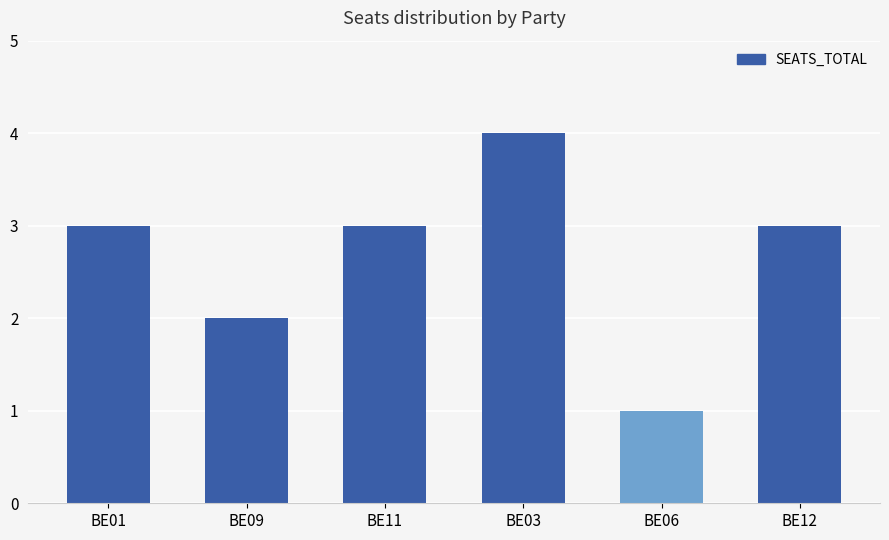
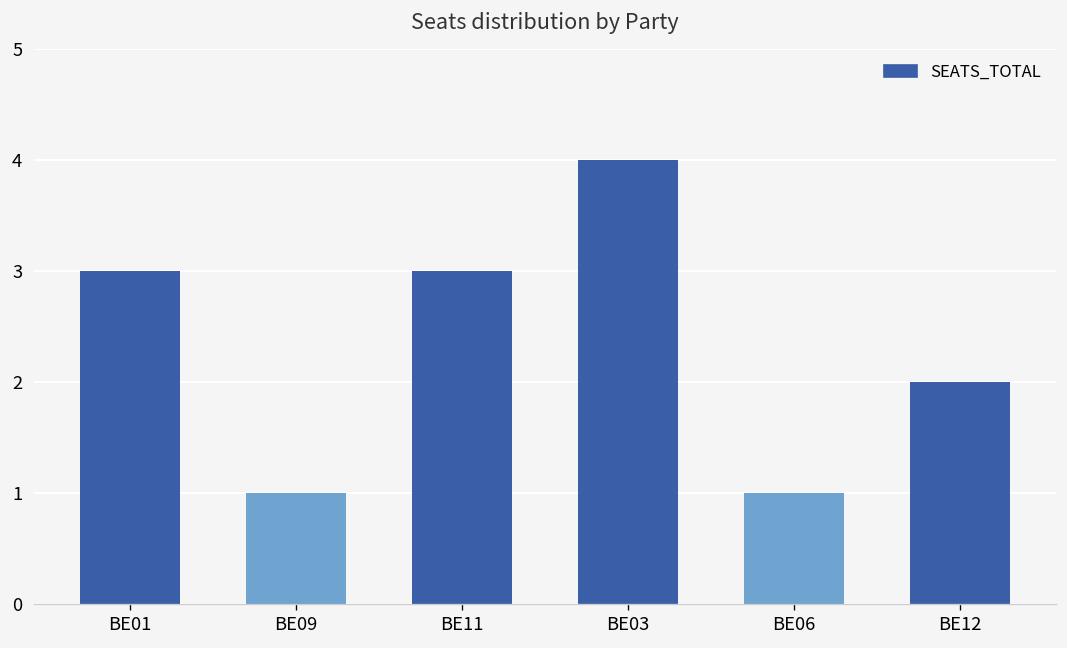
  {
    "BE01": 3,
-   "BE09": 2,
+   "BE09": 1,
    "BE11": 3,
    "BE03": 4,
    "BE06": 1,
-   "BE12": 3
+   "BE12": 2
  }
